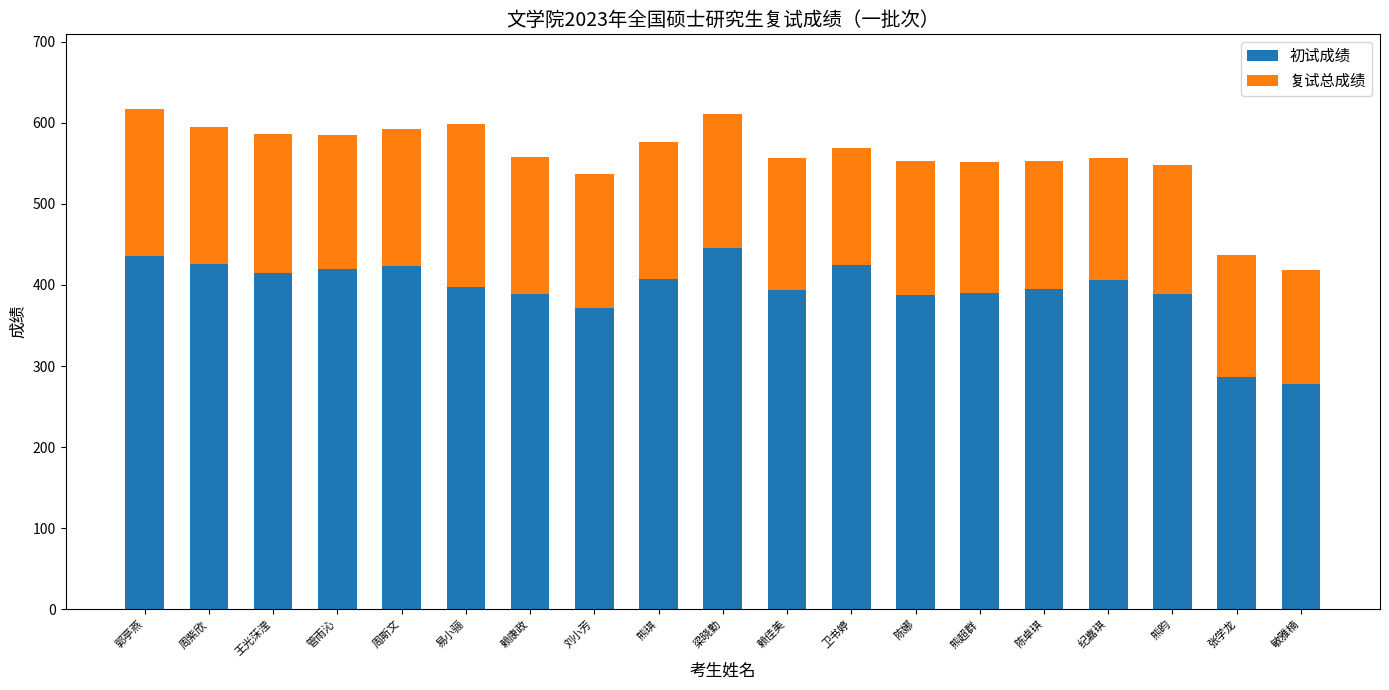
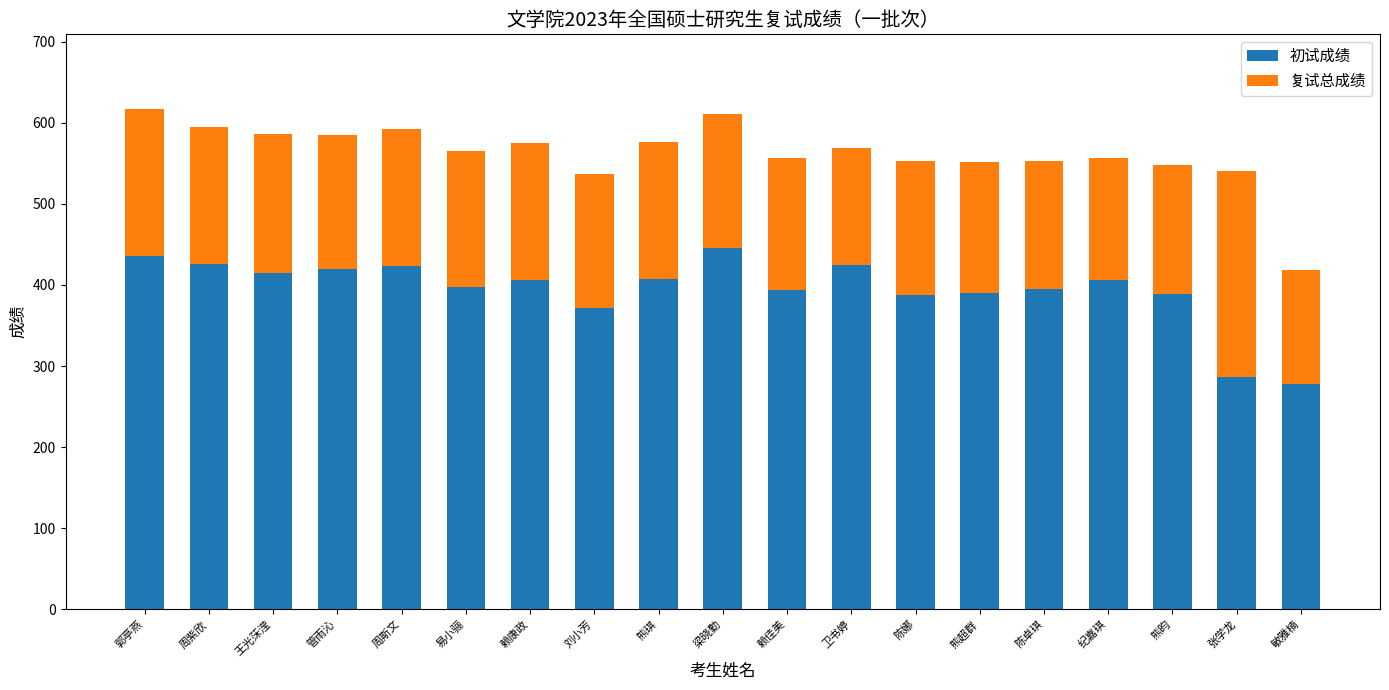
  {
    "初试成绩": {
      "郭亭燕": 440,
      "周紫欣": 430,
      "王光莯滢": 420,
      "管雨沁": 420,
      "周斯文": 420,
      "易小骊": 400,
-     "赖康政": 390,
+     "赖康政": 410,
      "刘小芳": 370,
      "熊琪": 410,
      "梁晓勤": 450,
      "赖佳美": 390,
      "卫书婷": 430,
      "陈娜": 390,
      "熊超群": 390,
      "陈卓琪": 400,
      "纪嘉琪": 410,
      "熊昀": 390,
      "张学龙": 290,
      "敏雅楠": 280
    },
    "复试总成绩": {
      "郭亭燕": 180,
      "周紫欣": 170,
      "王光莯滢": 170,
      "管雨沁": 170,
      "周斯文": 170,
-     "易小骊": 200,
+     "易小骊": 170,
      "赖康政": 170,
      "刘小芳": 160,
      "熊琪": 170,
      "梁晓勤": 170,
      "赖佳美": 160,
      "卫书婷": 140,
      "陈娜": 160,
      "熊超群": 160,
      "陈卓琪": 160,
      "纪嘉琪": 150,
      "熊昀": 160,
-     "张学龙": 150,
+     "张学龙": 250,
      "敏雅楠": 140
    }
  }
